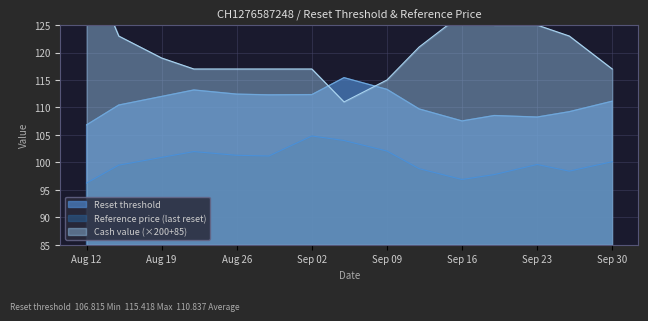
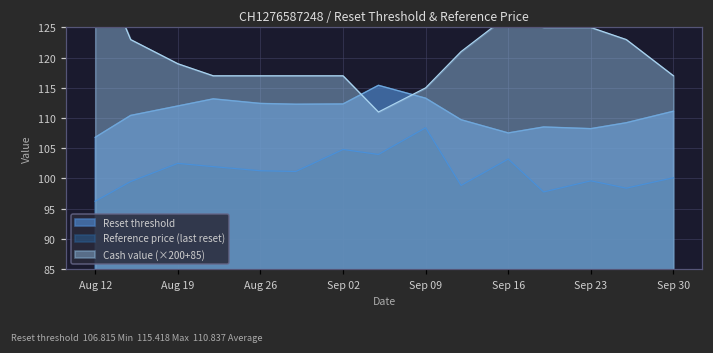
  {
    "Reference price (last reset)": {
      "Aug 12": 96,
-     "Aug 19": 101,
+     "Aug 19": 103,
      "Aug 26": 101,
      "Sep 02": 105,
-     "Sep 09": 102,
-     "Sep 16": 97,
+     "Sep 09": 108,
+     "Sep 16": 103,
      "Sep 23": 100,
      "Sep 30": 100
    }
  }
